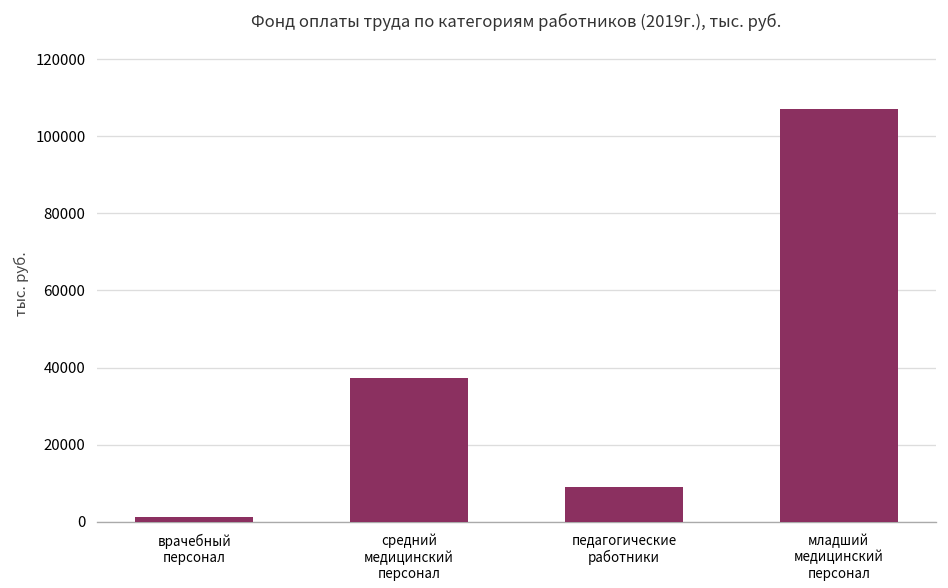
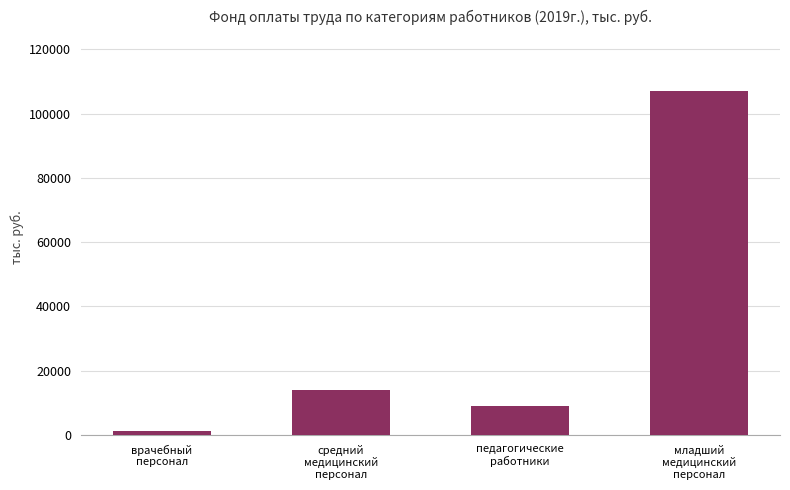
  {
    "врачебный персонал": 1000,
-   "средний медицинский персонал": 37000,
+   "средний медицинский персонал": 14000,
    "педагогические работники": 9000,
    "младший медицинский персонал": 107000
  }
